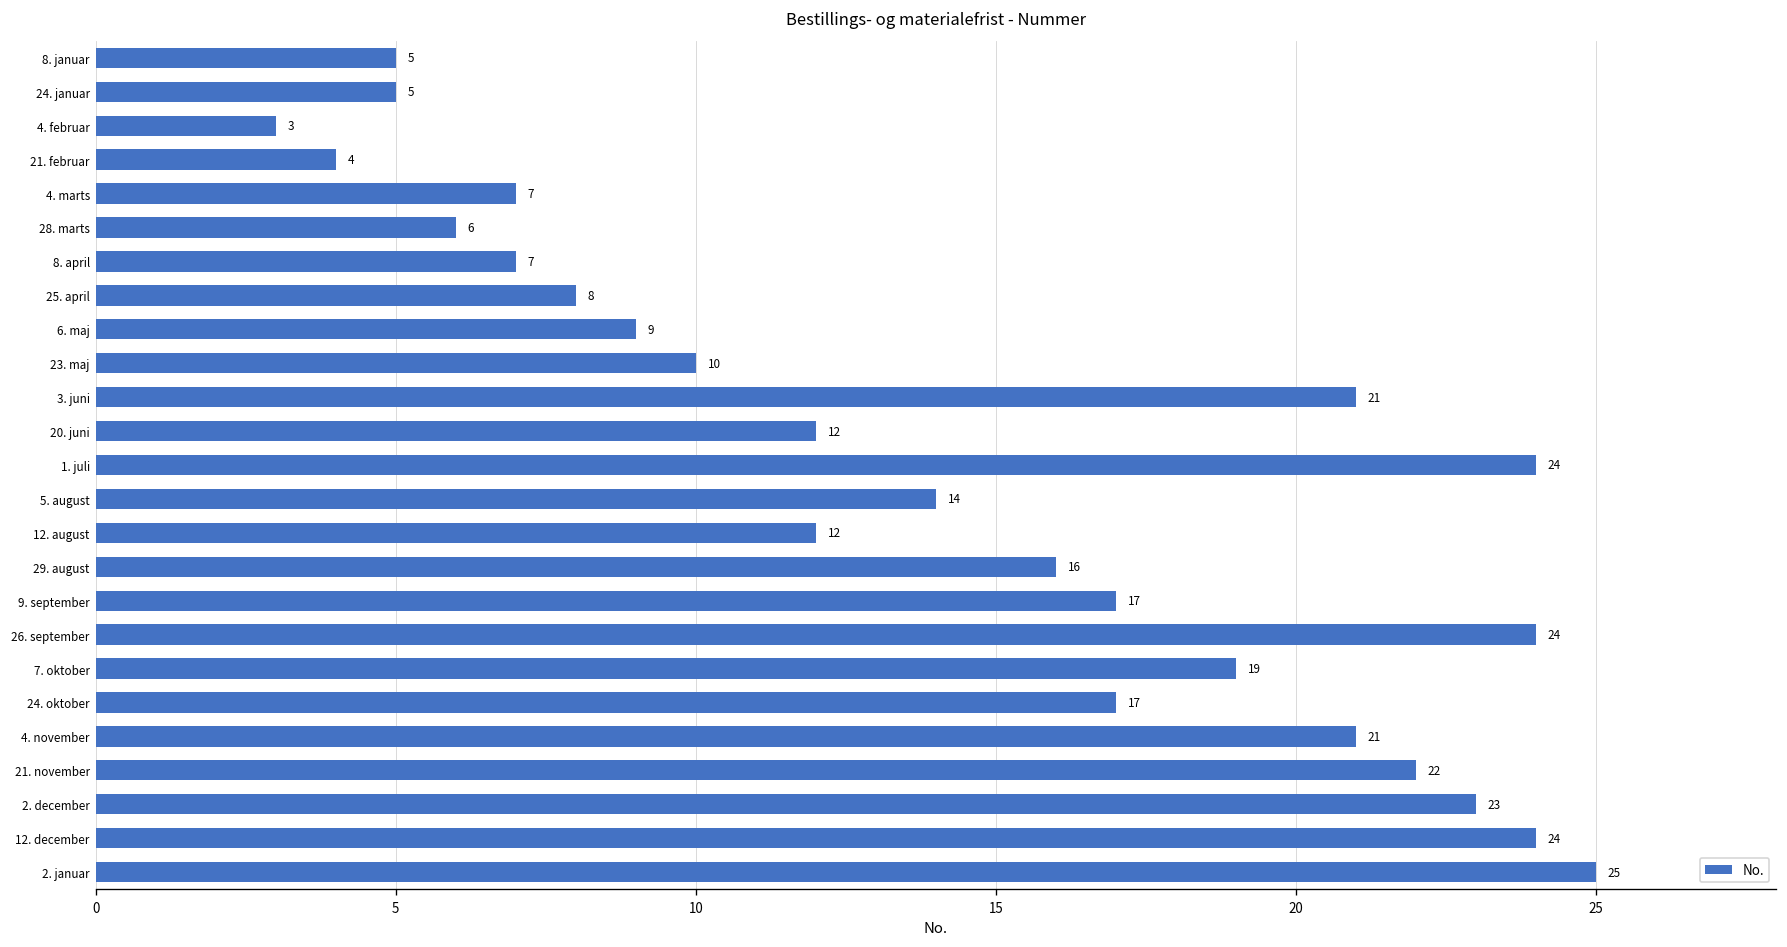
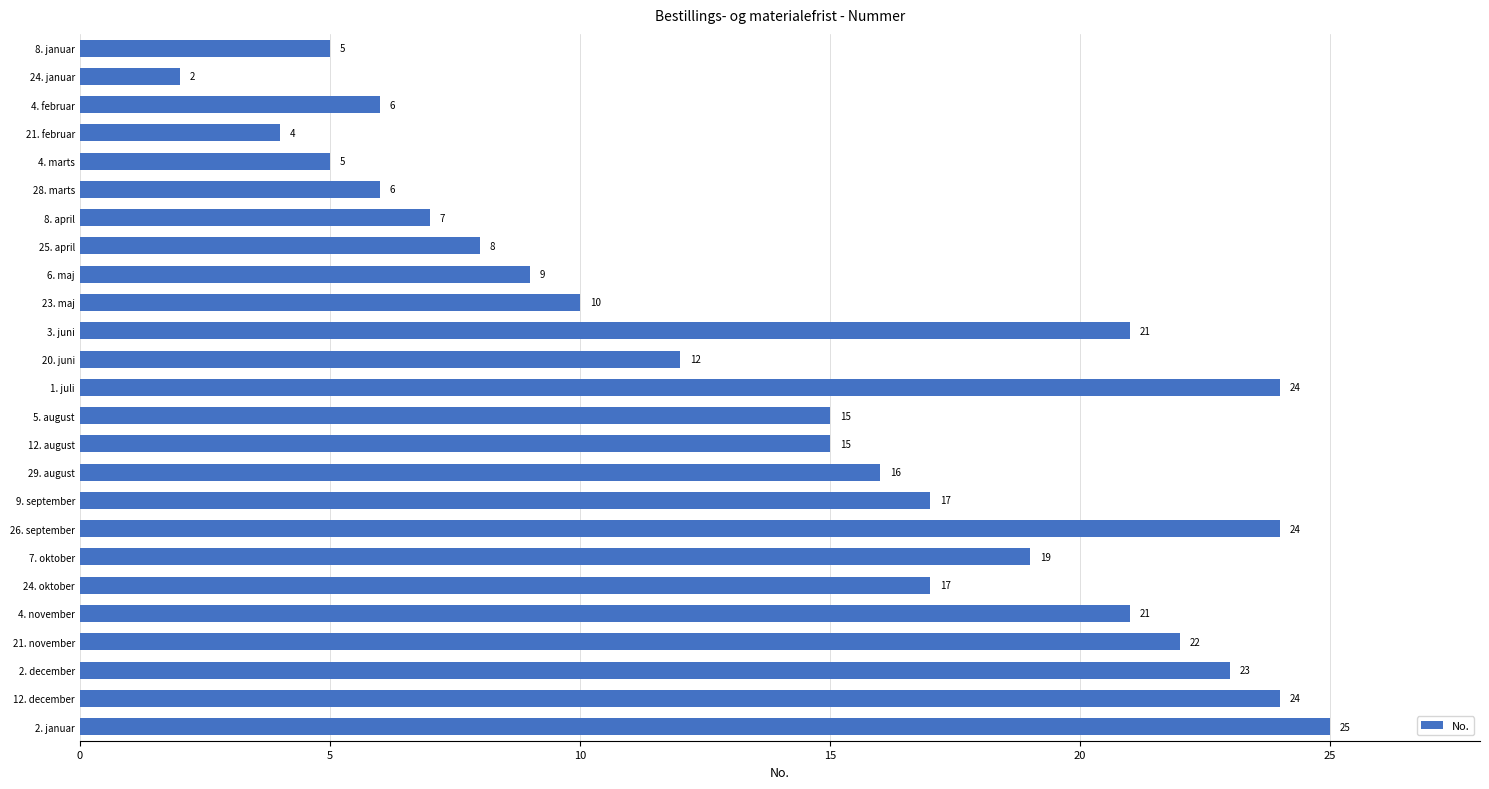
  {
    "8. januar": 5,
-   "24. januar": 5,
-   "4. februar": 3,
+   "24. januar": 2,
+   "4. februar": 6,
    "21. februar": 4,
-   "4. marts": 7,
+   "4. marts": 5,
    "28. marts": 6,
    "8. april": 7,
    "25. april": 8,
    "6. maj": 9,
    "23. maj": 10,
    "3. juni": 21,
    "20. juni": 12,
    "1. juli": 24,
-   "5. august": 14,
-   "12. august": 12,
+   "5. august": 15,
+   "12. august": 15,
    "29. august": 16,
    "9. september": 17,
    "26. september": 24,
    "7. oktober": 19,
    "24. oktober": 17,
    "4. november": 21,
    "21. november": 22,
    "2. december": 23,
    "12. december": 24,
    "2. januar": 25
  }
